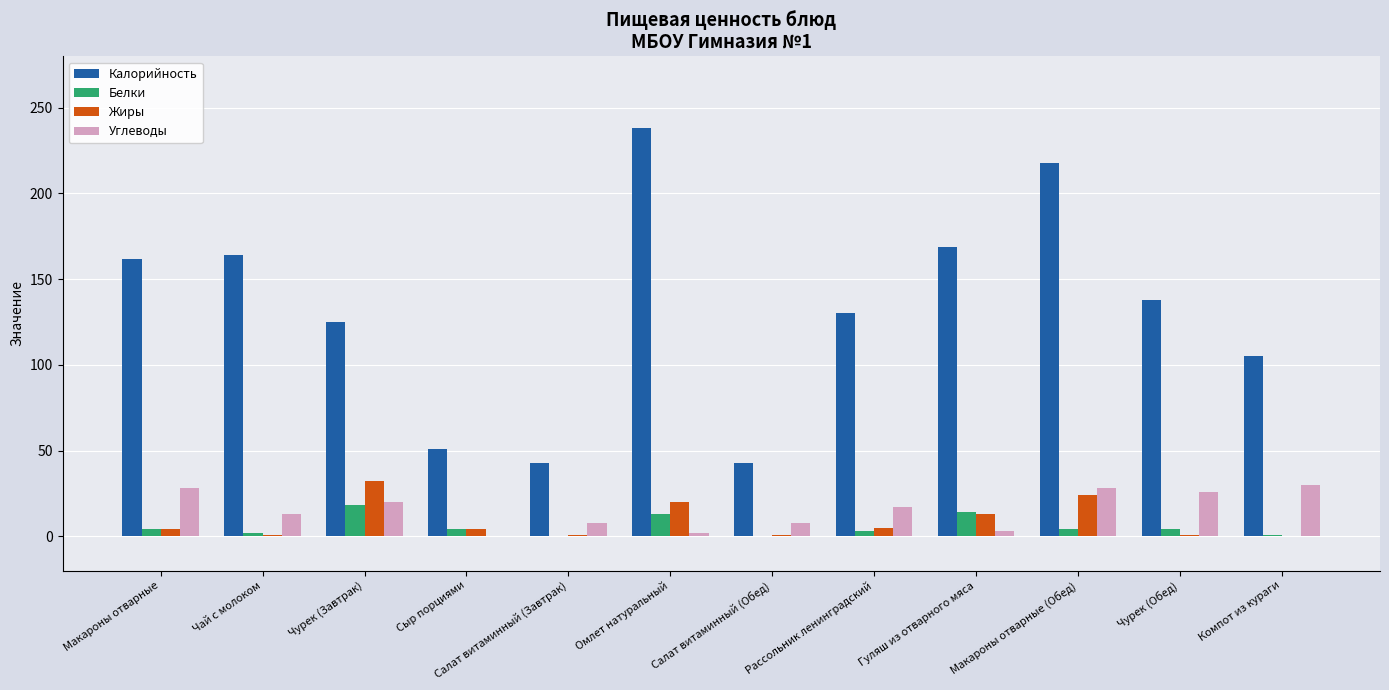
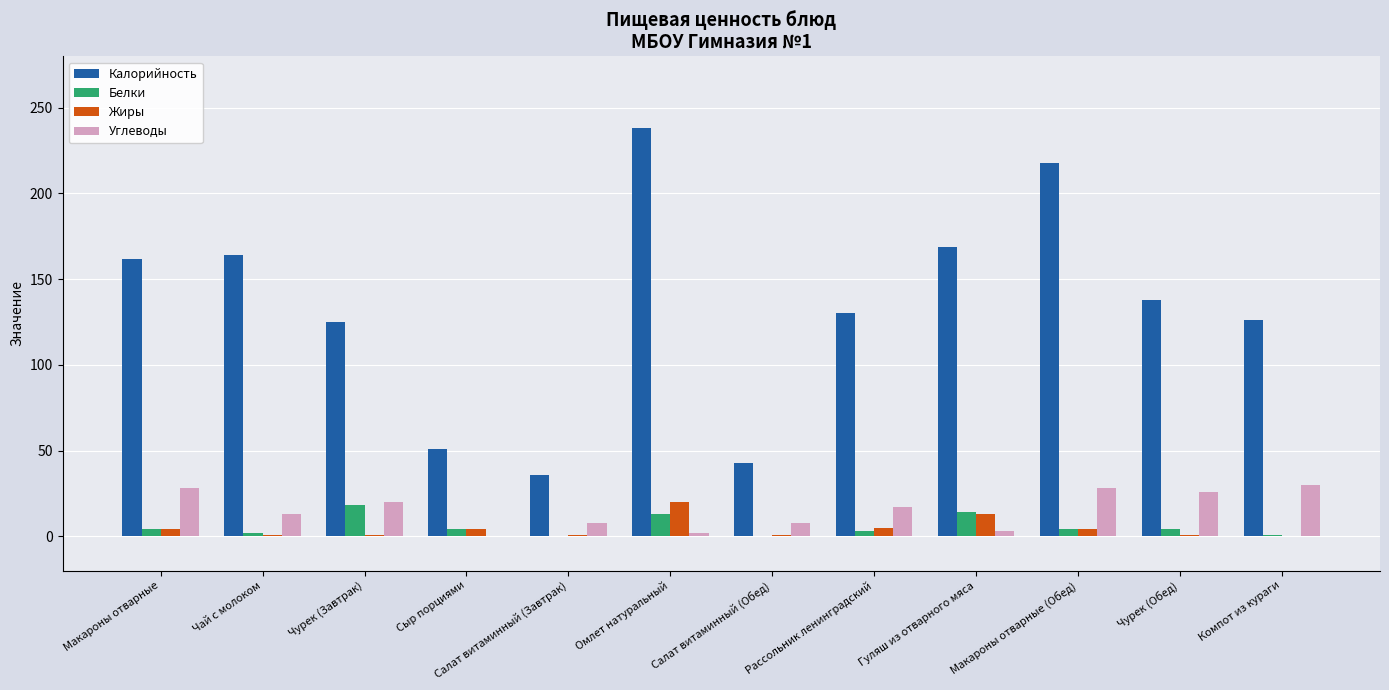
  {
    "Калорийность": {
      "Макароны отварные": 162,
      "Чай с молоком": 164,
      "Чурек (Завтрак)": 125,
      "Сыр порциями": 51,
-     "Салат витаминный (Завтрак)": 43,
+     "Салат витаминный (Завтрак)": 36,
      "Омлет натуральный": 238,
      "Салат витаминный (Обед)": 43,
      "Рассольник ленинградский": 130,
      "Гуляш из отварного мяса": 169,
      "Макароны отварные (Обед)": 218,
      "Чурек (Обед)": 138,
-     "Компот из кураги": 105
+     "Компот из кураги": 126
    },
    "Белки": {
      "Макароны отварные": 4,
      "Чай с молоком": 2,
      "Чурек (Завтрак)": 18,
      "Сыр порциями": 4,
      "Салат витаминный (Завтрак)": 0,
      "Омлет натуральный": 13,
      "Салат витаминный (Обед)": 0,
      "Рассольник ленинградский": 3,
      "Гуляш из отварного мяса": 14,
      "Макароны отварные (Обед)": 4,
      "Чурек (Обед)": 4
    },
    "Жиры": {
      "Макароны отварные": 4,
-     "Чурек (Завтрак)": 32,
+     "Чурек (Завтрак)": 1,
      "Сыр порциями": 4,
      "Омлет натуральный": 20,
      "Рассольник ленинградский": 5,
      "Гуляш из отварного мяса": 13,
-     "Макароны отварные (Обед)": 24,
+     "Макароны отварные (Обед)": 4,
      "Компот из кураги": 0
    },
    "Углеводы": {
      "Макароны отварные": 28,
      "Чай с молоком": 13,
      "Чурек (Завтрак)": 20,
      "Сыр порциями": 0,
      "Салат витаминный (Завтрак)": 8,
      "Омлет натуральный": 2,
      "Салат витаминный (Обед)": 8,
      "Рассольник ленинградский": 17,
      "Гуляш из отварного мяса": 3,
      "Макароны отварные (Обед)": 28,
      "Чурек (Обед)": 26,
      "Компот из кураги": 30
    }
  }
